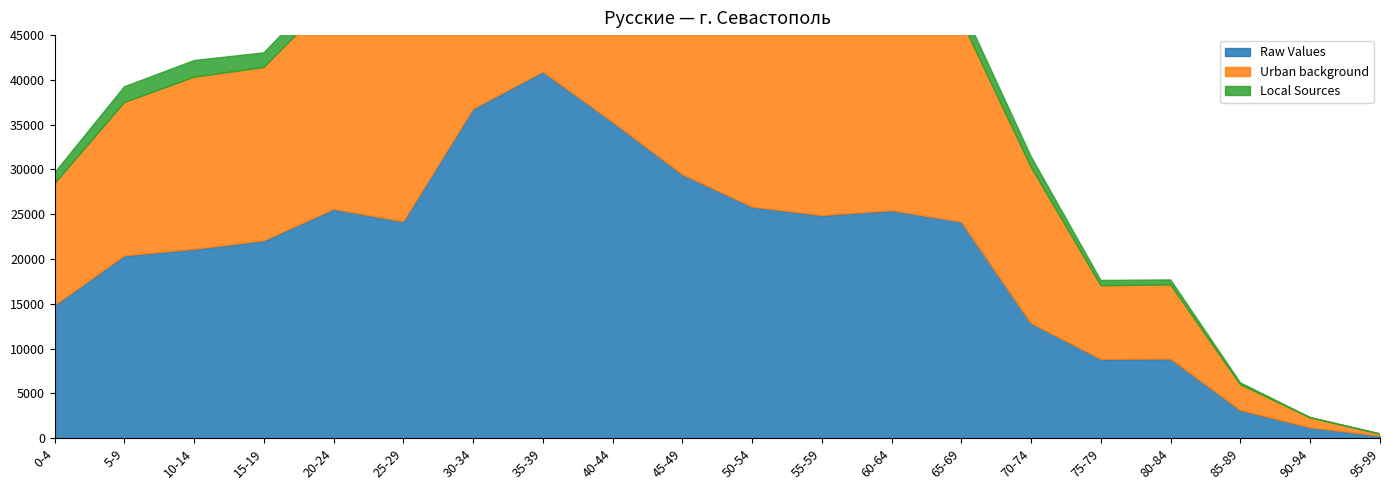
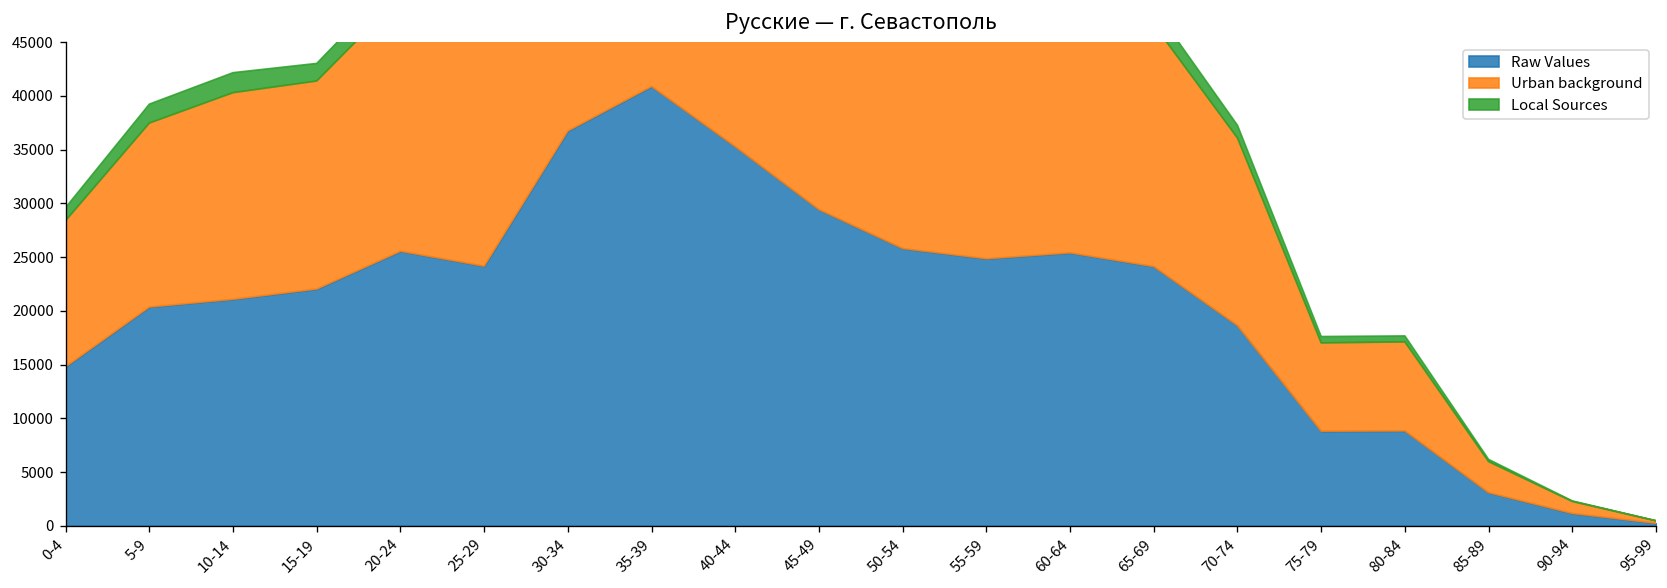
  {
    "Raw Values": {
      "0-4": 15000,
      "5-9": 20000,
      "10-14": 21000,
      "15-19": 22000,
      "20-24": 26000,
      "25-29": 24000,
      "30-34": 37000,
      "35-39": 41000,
      "40-44": 35000,
      "45-49": 29000,
      "50-54": 26000,
      "55-59": 25000,
      "60-64": 25000,
      "65-69": 24000,
-     "70-74": 13000,
+     "70-74": 19000,
      "75-79": 9000,
      "80-84": 9000,
      "85-89": 3000,
      "90-94": 1000
    },
    "Urban background": {
      "0-4": 14000,
      "5-9": 17000,
      "10-14": 19000,
      "15-19": 19000,
      "70-74": 17000,
      "75-79": 8000,
      "80-84": 8000
    },
    "Local Sources": {
      "0-4": 1000,
      "5-9": 2000,
      "10-14": 2000,
      "15-19": 2000,
      "70-74": 1000,
      "75-79": 1000,
      "80-84": 1000
    }
  }
